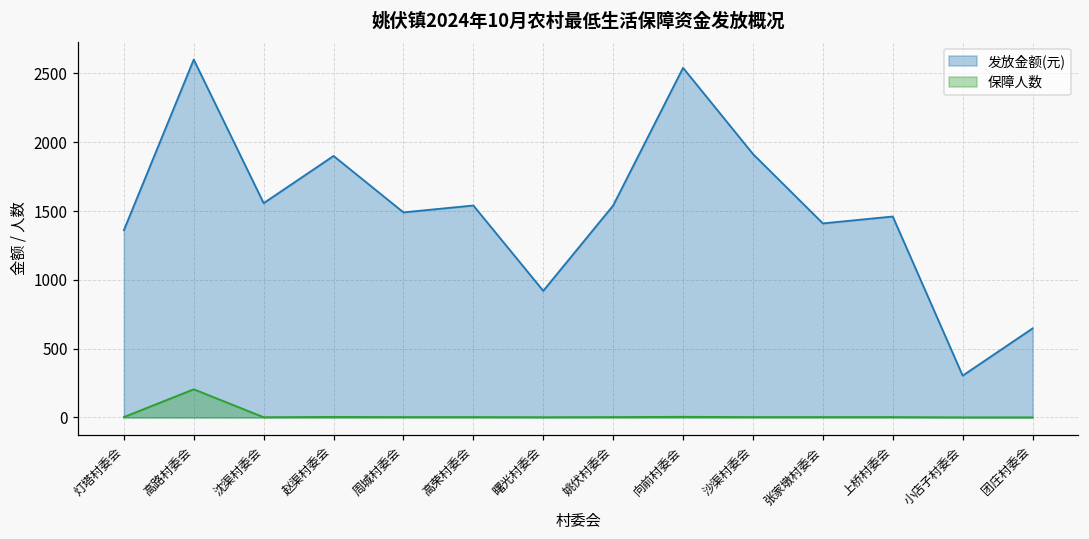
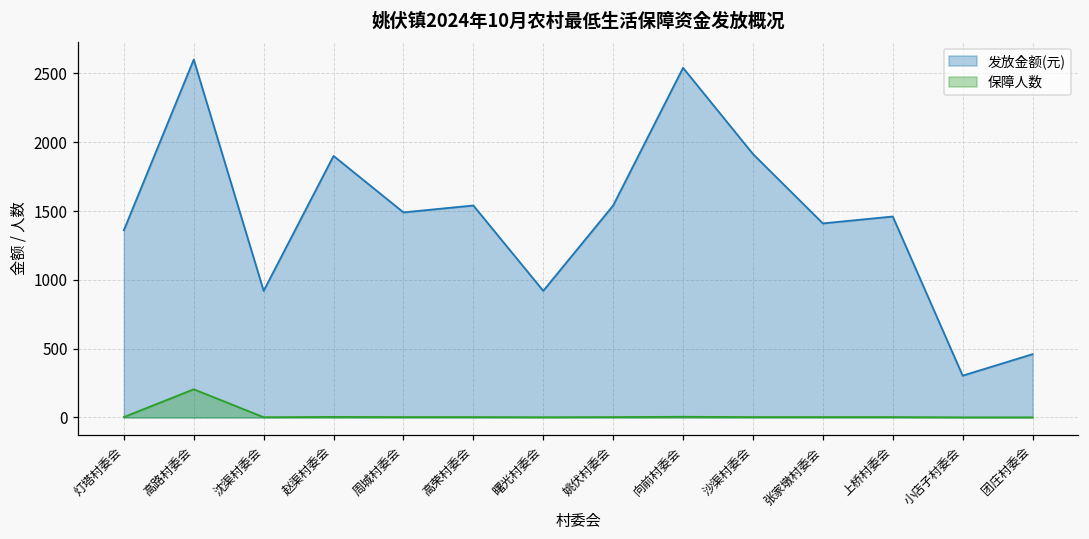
  {
    "发放金额(元)": {
      "灯塔村委会": 1360,
      "高路村委会": 2600,
-     "沈渠村委会": 1560,
+     "沈渠村委会": 920,
      "赵渠村委会": 1900,
      "周城村委会": 1490,
      "高荣村委会": 1540,
      "曙光村委会": 920,
      "姚伏村委会": 1540,
      "向前村委会": 2540,
      "沙渠村委会": 1910,
      "张家墩村委会": 1410,
      "上桥村委会": 1460,
      "小店子村委会": 300,
-     "团庄村委会": 650
+     "团庄村委会": 460
    },
    "保障人数": {
      "灯塔村委会": 0,
      "高路村委会": 210,
      "沈渠村委会": 0,
      "赵渠村委会": 0,
      "周城村委会": 0,
      "高荣村委会": 0,
      "曙光村委会": 0,
      "姚伏村委会": 0,
      "向前村委会": 10,
      "沙渠村委会": 0,
      "张家墩村委会": 0,
      "上桥村委会": 0,
      "小店子村委会": 0,
      "团庄村委会": 0
    }
  }
